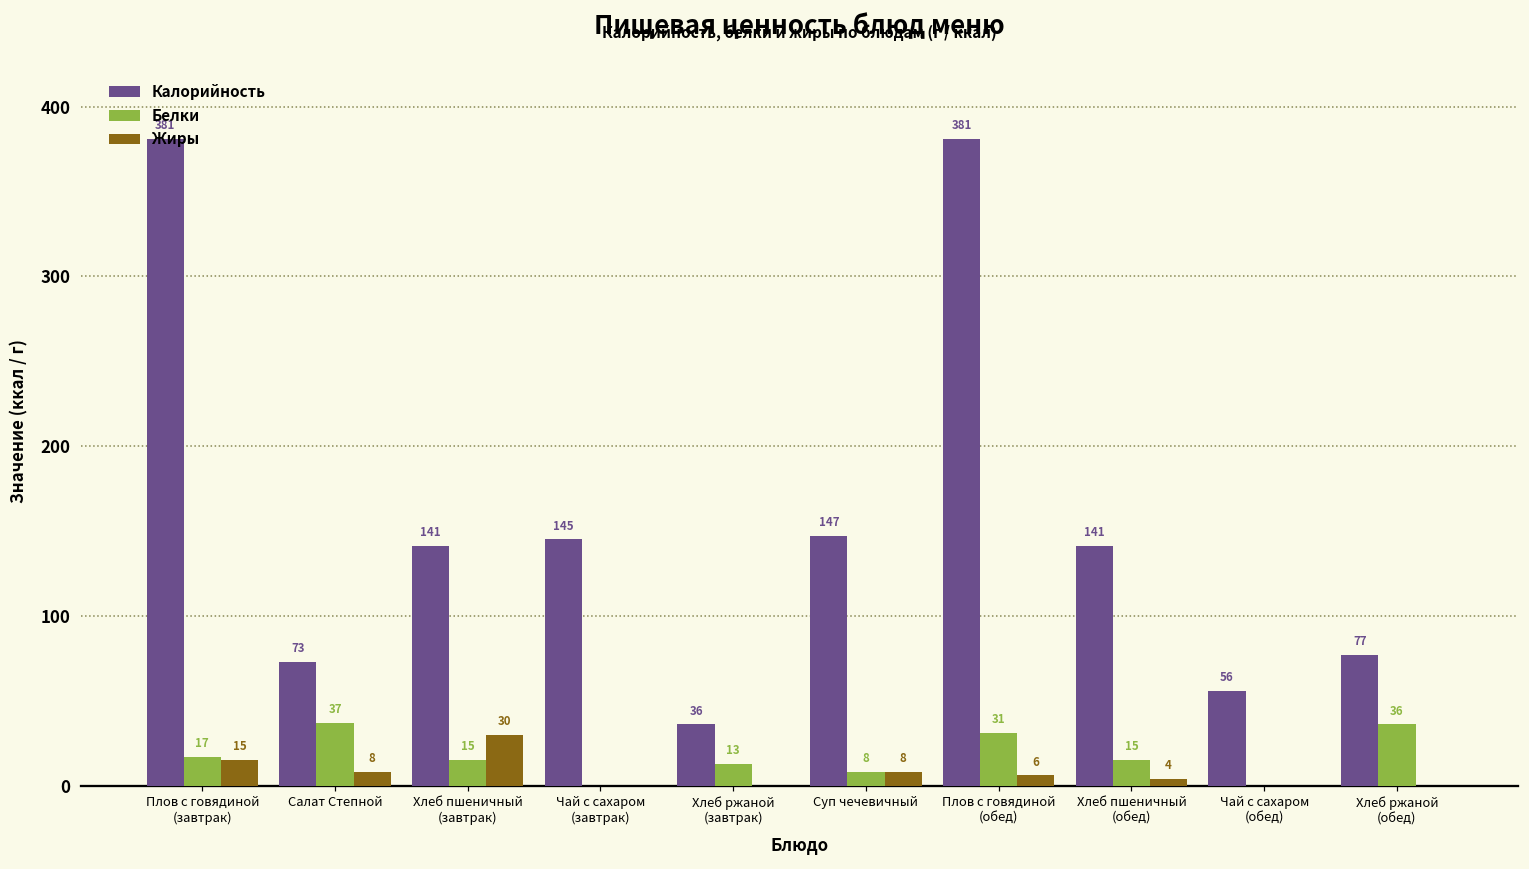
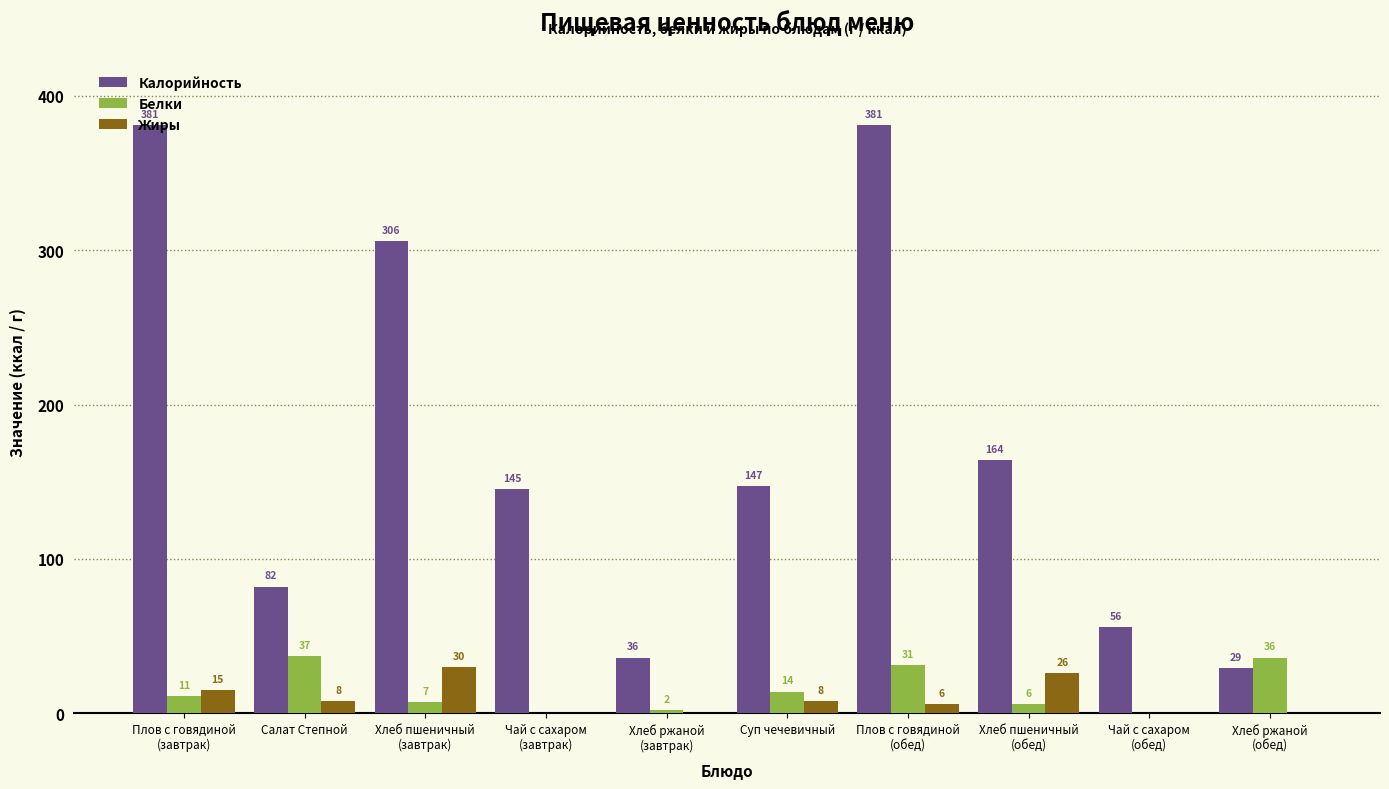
  {
    "Калорийность": {
      "Плов с говядиной (завтрак)": 381,
-     "Салат Степной": 73,
-     "Хлеб пшеничный (завтрак)": 141,
+     "Салат Степной": 82,
+     "Хлеб пшеничный (завтрак)": 306,
      "Чай с сахаром (завтрак)": 145,
      "Хлеб ржаной (завтрак)": 36,
      "Суп чечевичный": 147,
      "Плов с говядиной (обед)": 381,
-     "Хлеб пшеничный (обед)": 141,
+     "Хлеб пшеничный (обед)": 164,
      "Чай с сахаром (обед)": 56,
-     "Хлеб ржаной (обед)": 77
+     "Хлеб ржаной (обед)": 29
    },
    "Белки": {
-     "Плов с говядиной (завтрак)": 17,
+     "Плов с говядиной (завтрак)": 11,
      "Салат Степной": 37,
-     "Хлеб пшеничный (завтрак)": 15,
-     "Хлеб ржаной (завтрак)": 13,
-     "Суп чечевичный": 8,
+     "Хлеб пшеничный (завтрак)": 7,
+     "Хлеб ржаной (завтрак)": 2,
+     "Суп чечевичный": 14,
      "Плов с говядиной (обед)": 31,
-     "Хлеб пшеничный (обед)": 15,
+     "Хлеб пшеничный (обед)": 6,
      "Хлеб ржаной (обед)": 36
    },
    "Жиры": {
      "Плов с говядиной (завтрак)": 15,
      "Салат Степной": 8,
      "Хлеб пшеничный (завтрак)": 30,
      "Суп чечевичный": 8,
      "Плов с говядиной (обед)": 6,
-     "Хлеб пшеничный (обед)": 4
+     "Хлеб пшеничный (обед)": 26
    }
  }
